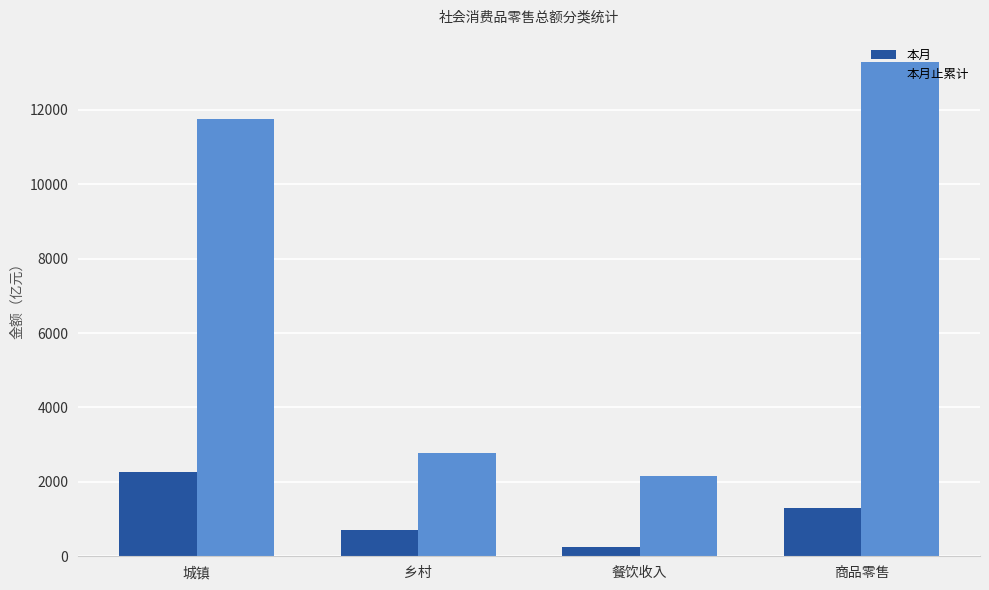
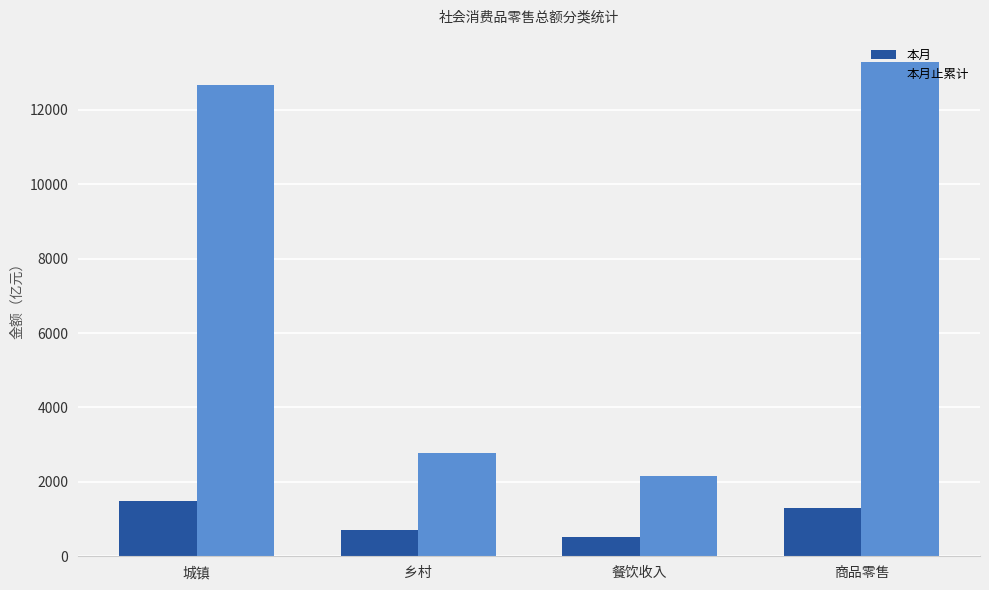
  {
    "本月": {
-     "城镇": 2300,
+     "城镇": 1500,
      "乡村": 700,
-     "餐饮收入": 200,
+     "餐饮收入": 500,
      "商品零售": 1300
    },
    "本月止累计": {
-     "城镇": 11700,
+     "城镇": 12700,
      "乡村": 2800,
      "餐饮收入": 2200,
      "商品零售": 13300
    }
  }
